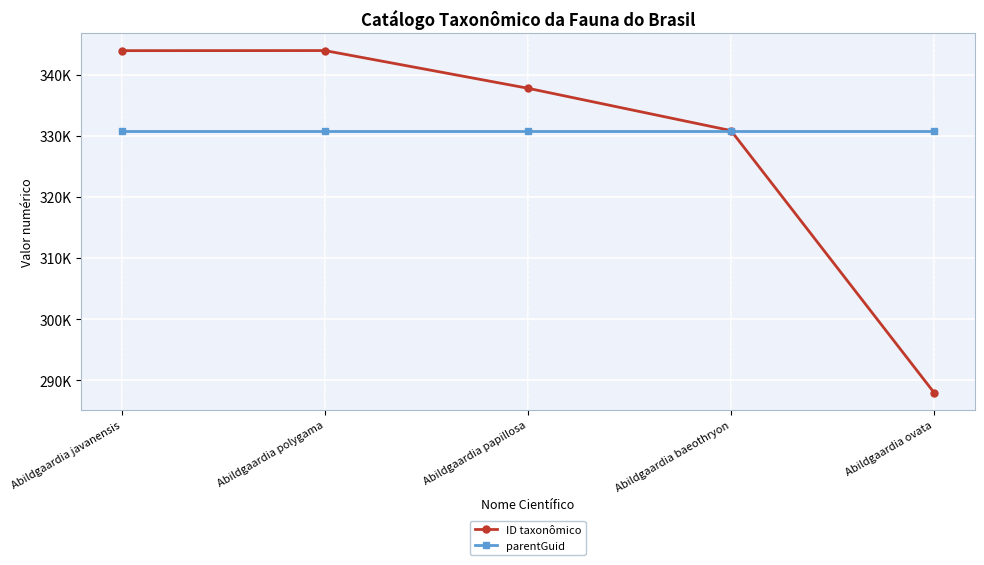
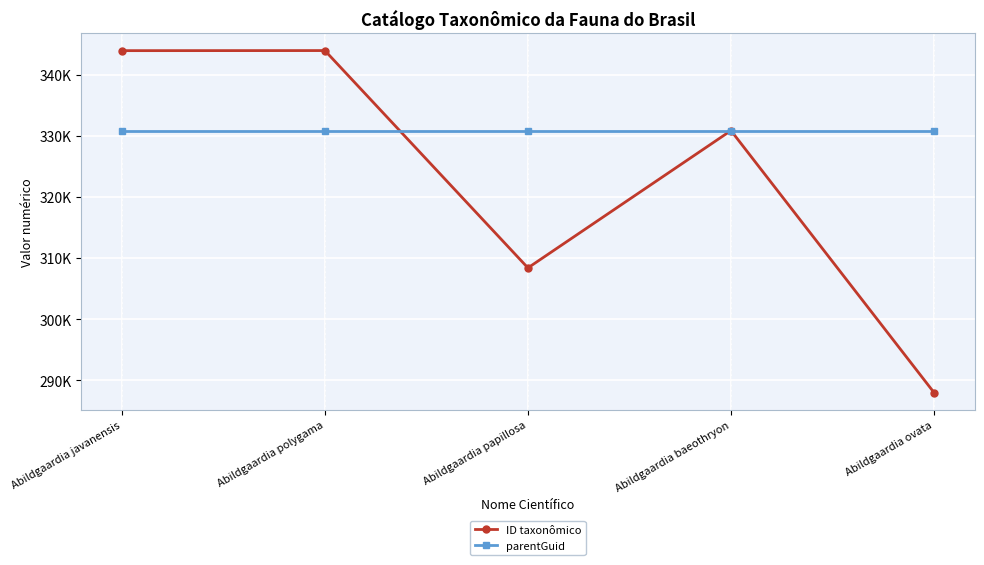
  {
    "ID taxonômico": {
      "Abildgaardia javanensis": 344000,
      "Abildgaardia polygama": 344000,
-     "Abildgaardia papillosa": 338000,
+     "Abildgaardia papillosa": 308000,
      "Abildgaardia ovata": 288000
    },
    "parentGuid": {
      "Abildgaardia javanensis": 331000,
      "Abildgaardia polygama": 331000,
      "Abildgaardia papillosa": 331000,
      "Abildgaardia ovata": 331000
    }
  }
